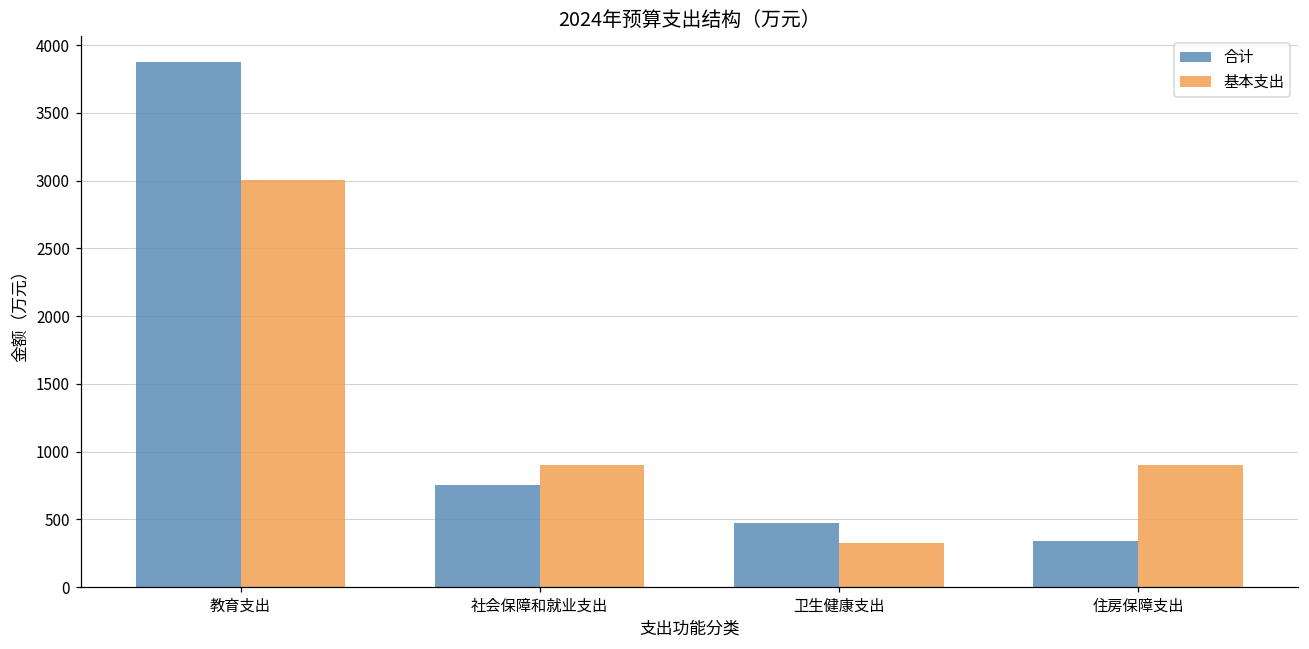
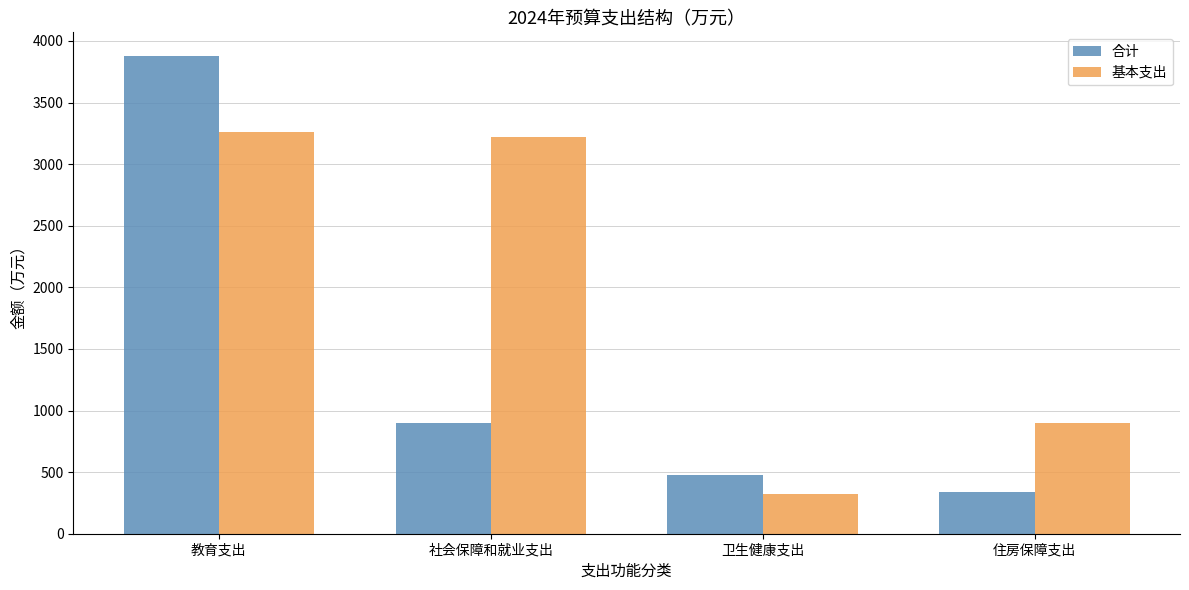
  {
    "合计": {
      "教育支出": 3880,
-     "社会保障和就业支出": 750,
+     "社会保障和就业支出": 900,
      "卫生健康支出": 480,
      "住房保障支出": 340
    },
    "基本支出": {
-     "教育支出": 3000,
-     "社会保障和就业支出": 900,
+     "教育支出": 3260,
+     "社会保障和就业支出": 3220,
      "卫生健康支出": 320,
      "住房保障支出": 900
    }
  }
